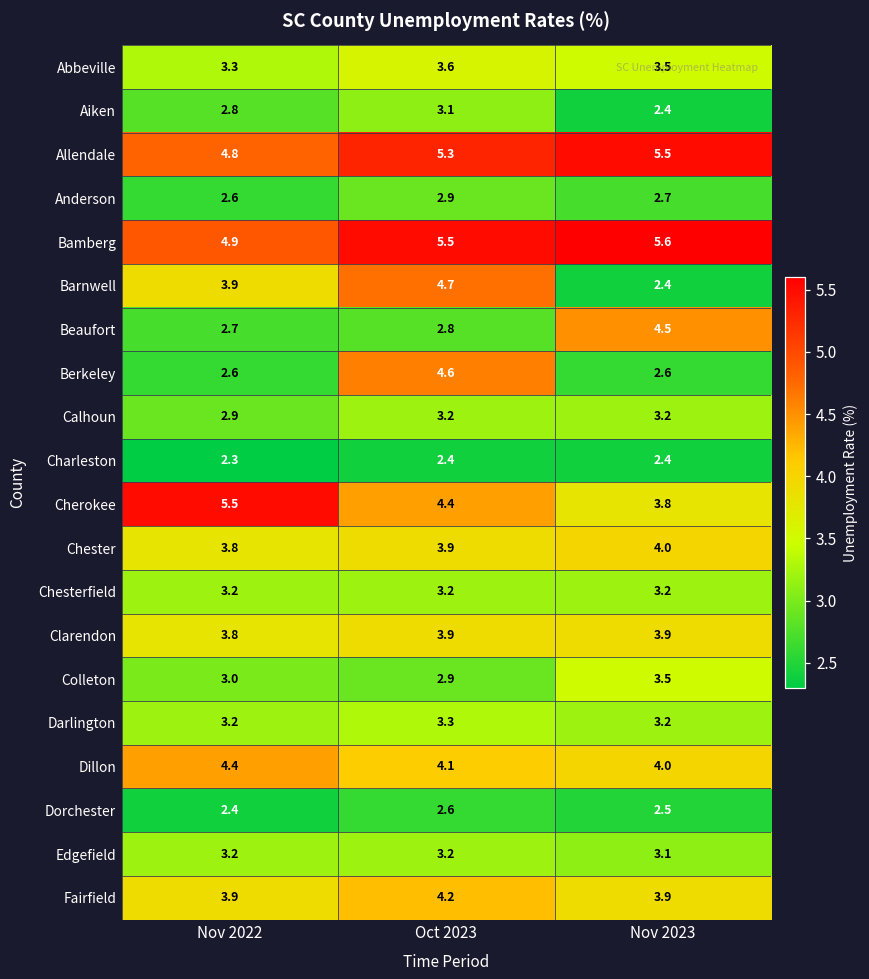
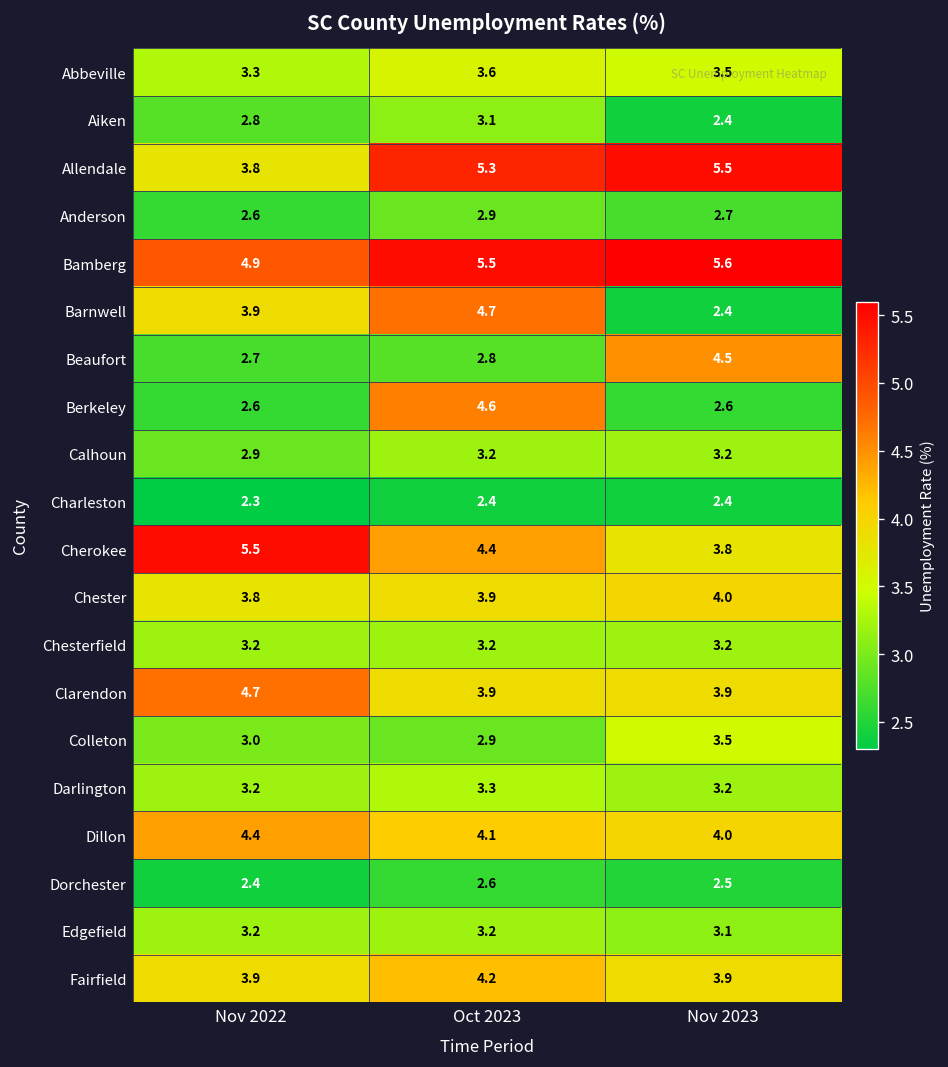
  {
    "Abbeville": {
      "Nov 2022": 3.3,
      "Oct 2023": 3.6
    },
    "Aiken": {
      "Nov 2022": 2.8,
      "Oct 2023": 3.1,
      "Nov 2023": 2.4
    },
    "Allendale": {
-     "Nov 2022": 4.8,
+     "Nov 2022": 3.8,
      "Oct 2023": 5.3,
      "Nov 2023": 5.5
    },
    "Anderson": {
      "Nov 2022": 2.6,
      "Oct 2023": 2.9,
      "Nov 2023": 2.7
    },
    "Bamberg": {
      "Nov 2022": 4.9,
      "Oct 2023": 5.5,
      "Nov 2023": 5.6
    },
    "Barnwell": {
      "Nov 2022": 3.9,
      "Oct 2023": 4.7,
      "Nov 2023": 2.4
    },
    "Beaufort": {
      "Nov 2022": 2.7,
      "Oct 2023": 2.8,
      "Nov 2023": 4.5
    },
    "Berkeley": {
      "Nov 2022": 2.6,
      "Oct 2023": 4.6,
      "Nov 2023": 2.6
    },
    "Calhoun": {
      "Nov 2022": 2.9,
      "Oct 2023": 3.2,
      "Nov 2023": 3.2
    },
    "Charleston": {
      "Nov 2022": 2.3,
      "Oct 2023": 2.4,
      "Nov 2023": 2.4
    },
    "Cherokee": {
      "Nov 2022": 5.5,
      "Oct 2023": 4.4,
      "Nov 2023": 3.8
    },
    "Chester": {
      "Nov 2022": 3.8,
      "Oct 2023": 3.9,
      "Nov 2023": 4.0
    },
    "Chesterfield": {
      "Nov 2022": 3.2,
      "Oct 2023": 3.2,
      "Nov 2023": 3.2
    },
    "Clarendon": {
-     "Nov 2022": 3.8,
+     "Nov 2022": 4.7,
      "Oct 2023": 3.9,
      "Nov 2023": 3.9
    },
    "Colleton": {
      "Nov 2022": 3.0,
      "Oct 2023": 2.9,
      "Nov 2023": 3.5
    },
    "Darlington": {
      "Nov 2022": 3.2,
      "Oct 2023": 3.3,
      "Nov 2023": 3.2
    },
    "Dillon": {
      "Nov 2022": 4.4,
      "Oct 2023": 4.1,
      "Nov 2023": 4.0
    },
    "Dorchester": {
      "Nov 2022": 2.4,
      "Oct 2023": 2.6,
      "Nov 2023": 2.5
    },
    "Edgefield": {
      "Nov 2022": 3.2,
      "Oct 2023": 3.2,
      "Nov 2023": 3.1
    },
    "Fairfield": {
      "Nov 2022": 3.9,
      "Oct 2023": 4.2,
      "Nov 2023": 3.9
    }
  }
